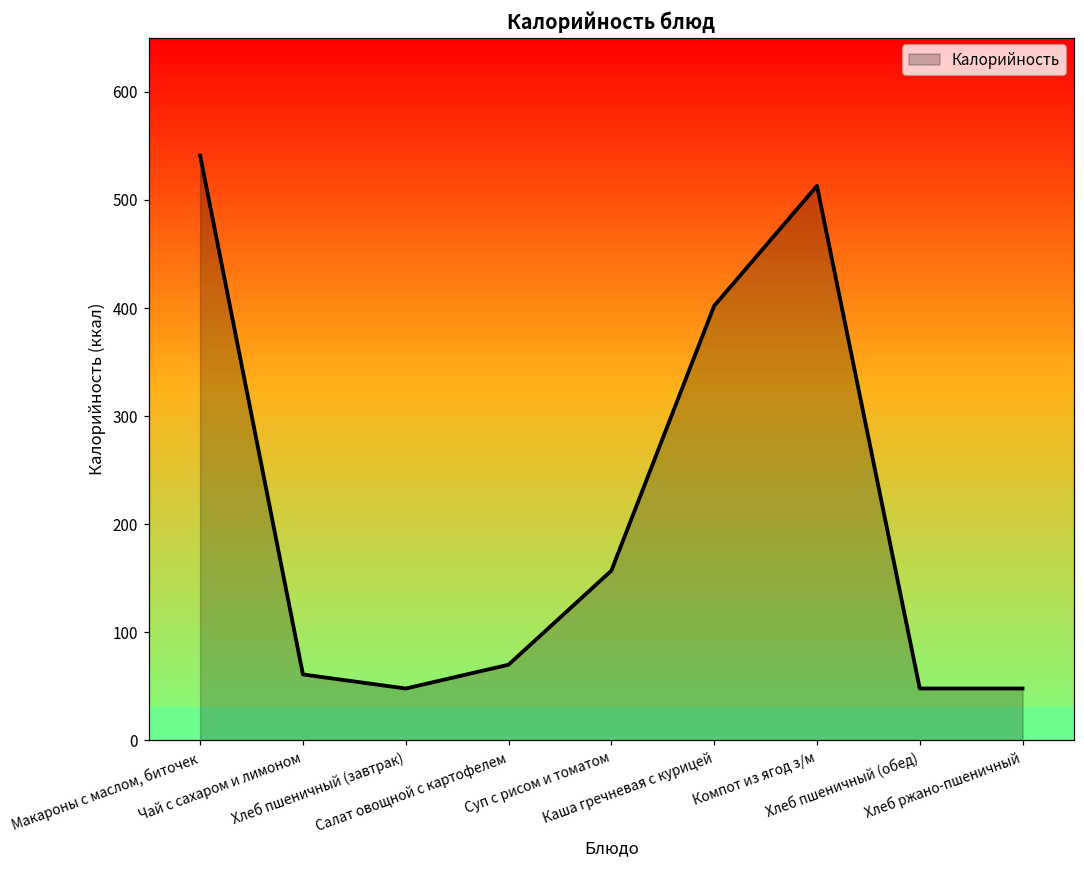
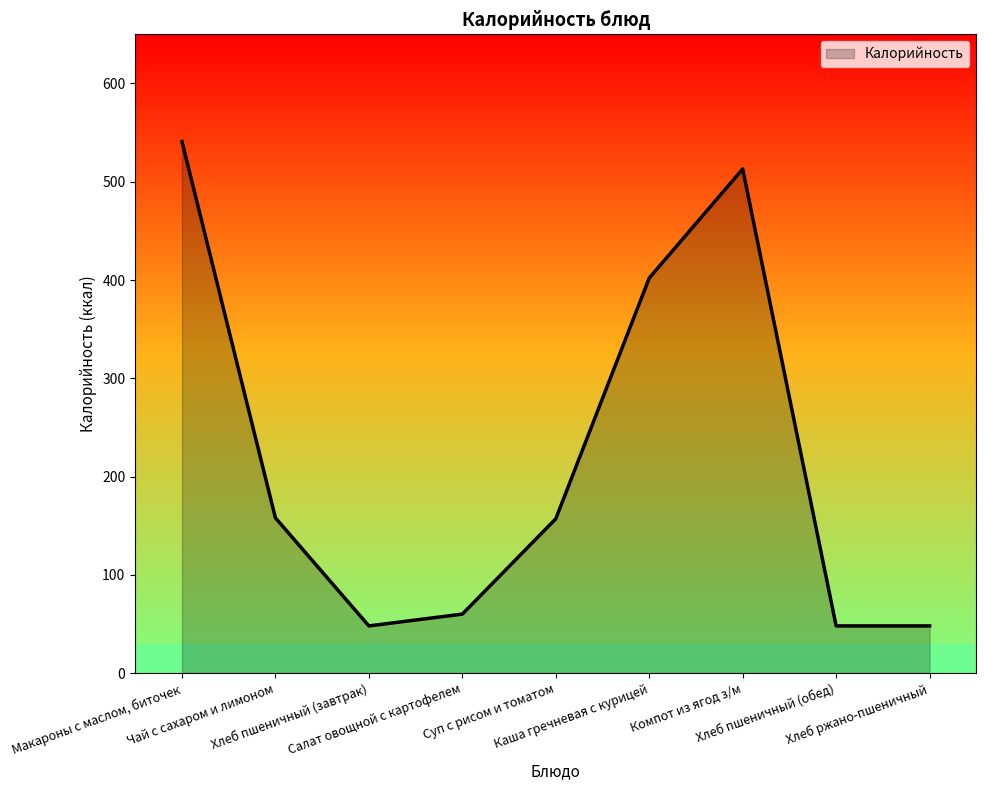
  {
    "Макароны с маслом, биточек": 540,
-   "Чай с сахаром и лимоном": 60,
+   "Чай с сахаром и лимоном": 160,
    "Хлеб пшеничный (завтрак)": 50,
-   "Салат овощной с картофелем": 70,
+   "Салат овощной с картофелем": 60,
    "Суп с рисом и томатом": 160,
    "Каша гречневая с курицей": 400,
    "Компот из ягод з/м": 510,
    "Хлеб пшеничный (обед)": 50,
    "Хлеб ржано-пшеничный": 50
  }
